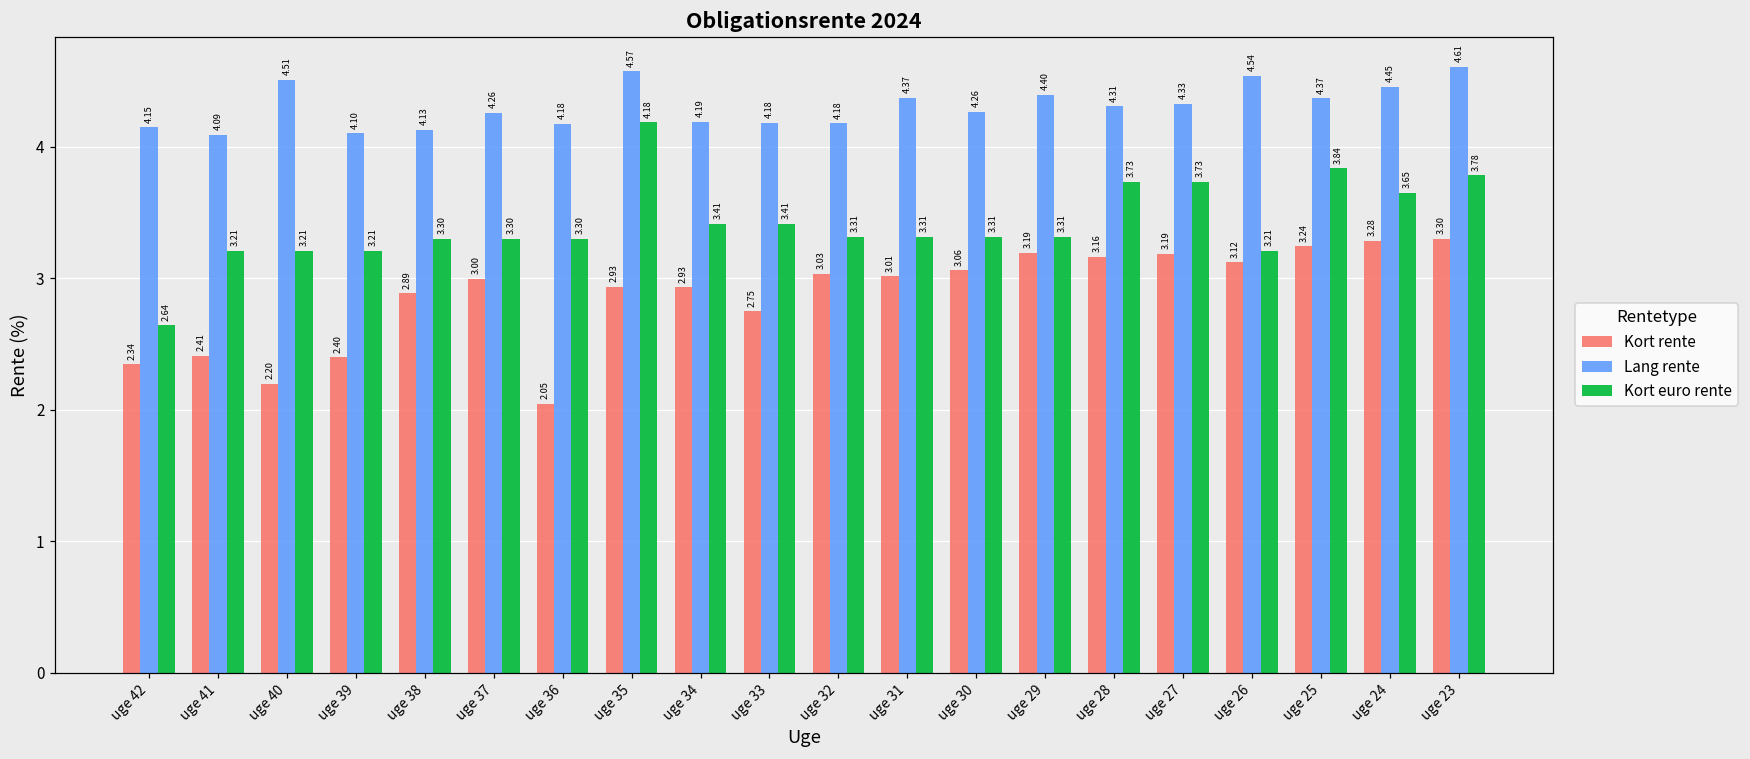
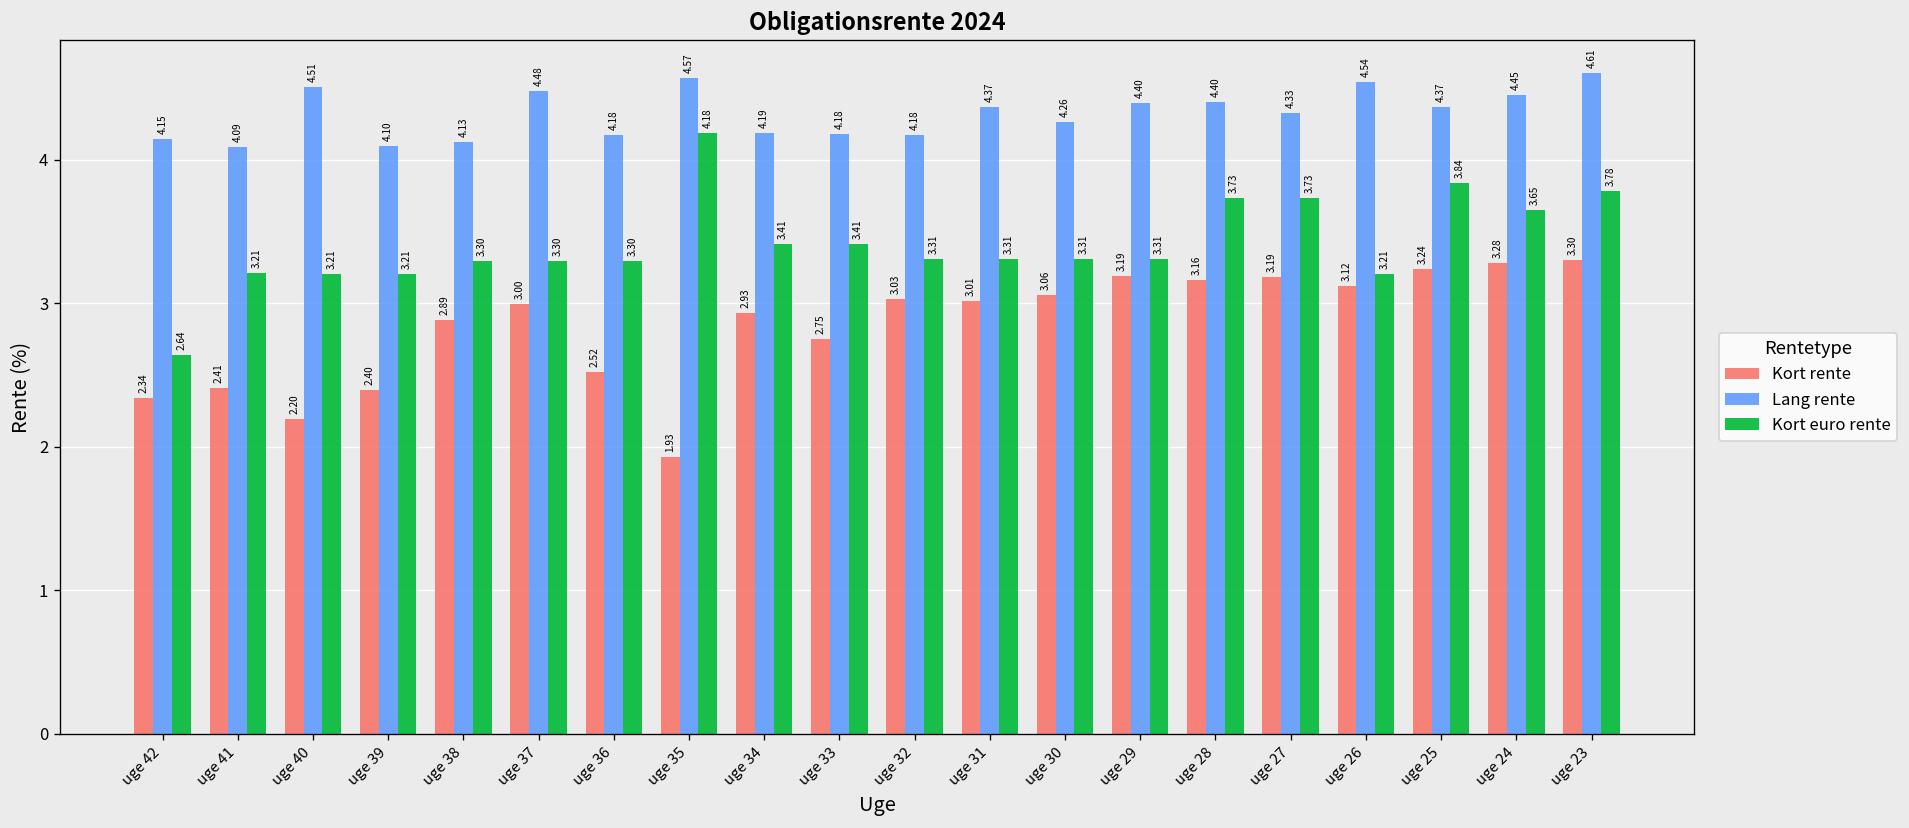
  {
    "Kort rente": {
      "uge 42": 2.34,
      "uge 41": 2.41,
      "uge 40": 2.20,
      "uge 39": 2.40,
      "uge 38": 2.89,
      "uge 37": 3.00,
-     "uge 36": 2.05,
-     "uge 35": 2.93,
+     "uge 36": 2.52,
+     "uge 35": 1.93,
      "uge 34": 2.93,
      "uge 33": 2.75,
      "uge 32": 3.03,
      "uge 31": 3.01,
      "uge 30": 3.06,
      "uge 29": 3.19,
      "uge 28": 3.16,
      "uge 27": 3.19,
      "uge 26": 3.12,
      "uge 25": 3.24,
      "uge 24": 3.28,
      "uge 23": 3.30
    },
    "Lang rente": {
      "uge 42": 4.15,
      "uge 41": 4.09,
      "uge 40": 4.51,
      "uge 39": 4.10,
      "uge 38": 4.13,
-     "uge 37": 4.26,
+     "uge 37": 4.48,
      "uge 36": 4.18,
      "uge 35": 4.57,
      "uge 34": 4.19,
      "uge 33": 4.18,
      "uge 32": 4.18,
      "uge 31": 4.37,
      "uge 30": 4.26,
      "uge 29": 4.40,
-     "uge 28": 4.31,
+     "uge 28": 4.40,
      "uge 27": 4.33,
      "uge 26": 4.54,
      "uge 25": 4.37,
      "uge 24": 4.45,
      "uge 23": 4.61
    },
    "Kort euro rente": {
      "uge 42": 2.64,
      "uge 41": 3.21,
      "uge 40": 3.21,
      "uge 39": 3.21,
      "uge 38": 3.30,
      "uge 37": 3.30,
      "uge 36": 3.30,
      "uge 35": 4.18,
      "uge 34": 3.41,
      "uge 33": 3.41,
      "uge 32": 3.31,
      "uge 31": 3.31,
      "uge 30": 3.31,
      "uge 29": 3.31,
      "uge 28": 3.73,
      "uge 27": 3.73,
      "uge 26": 3.21,
      "uge 25": 3.84,
      "uge 24": 3.65,
      "uge 23": 3.78
    }
  }
